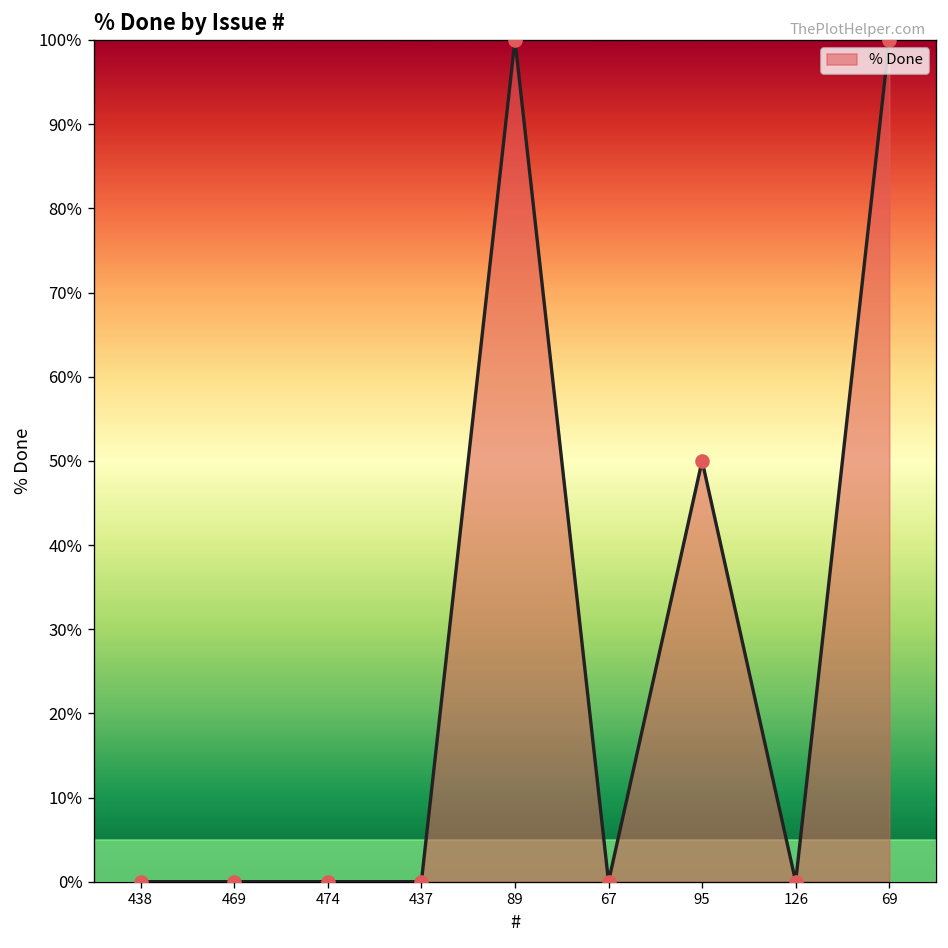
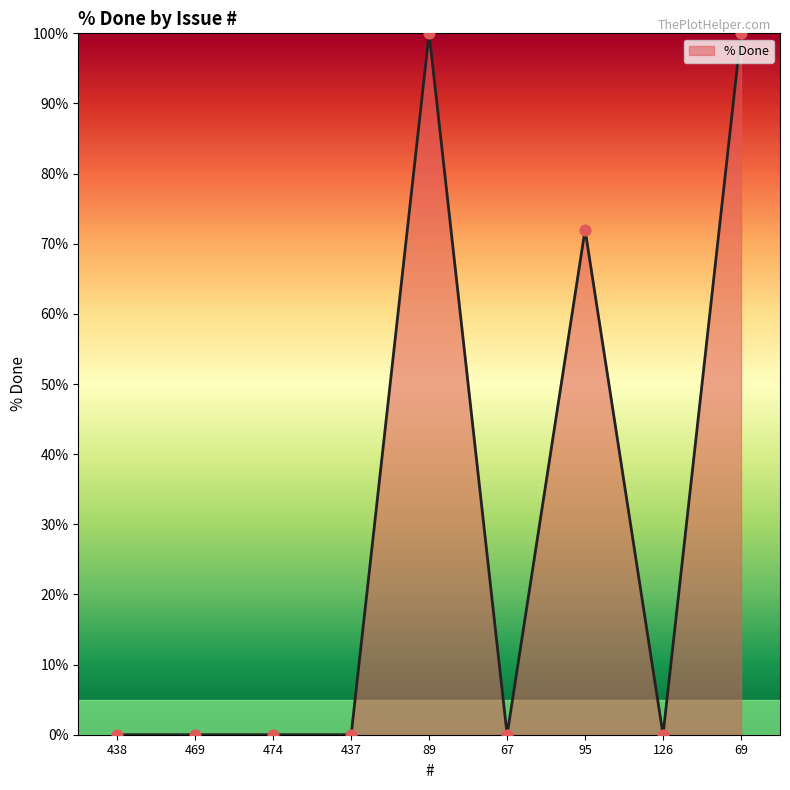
  {
    "89": "100%",
-   "95": "50%",
+   "95": "72%",
    "69": "100%"
  }
